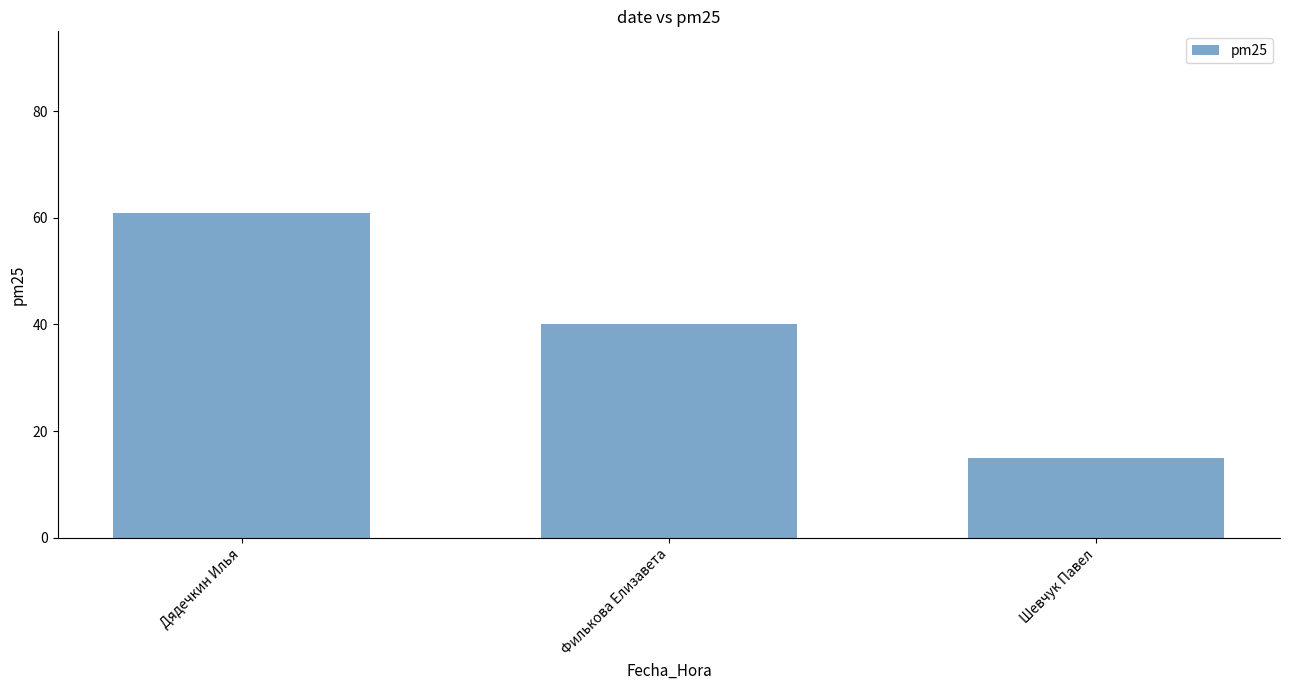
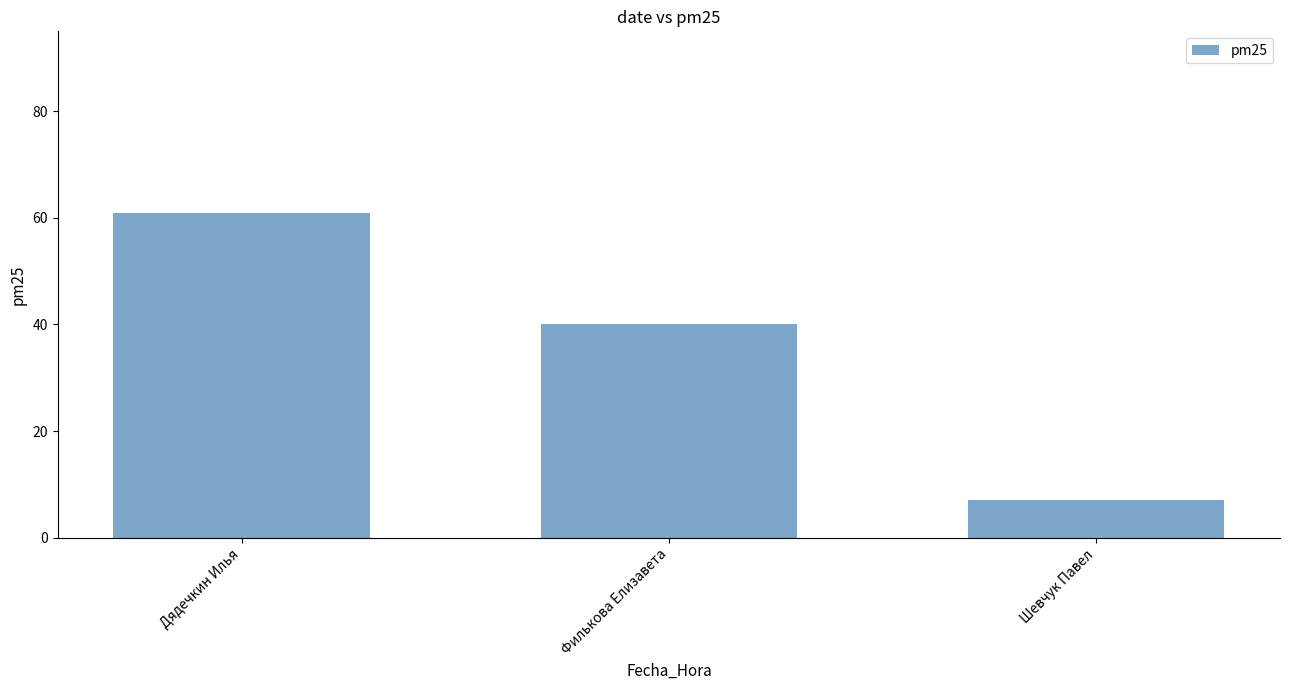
  {
    "Дядечкин Илья": 61,
    "Филькова Елизавета": 40,
-   "Шевчук Павел": 15
+   "Шевчук Павел": 7
  }
